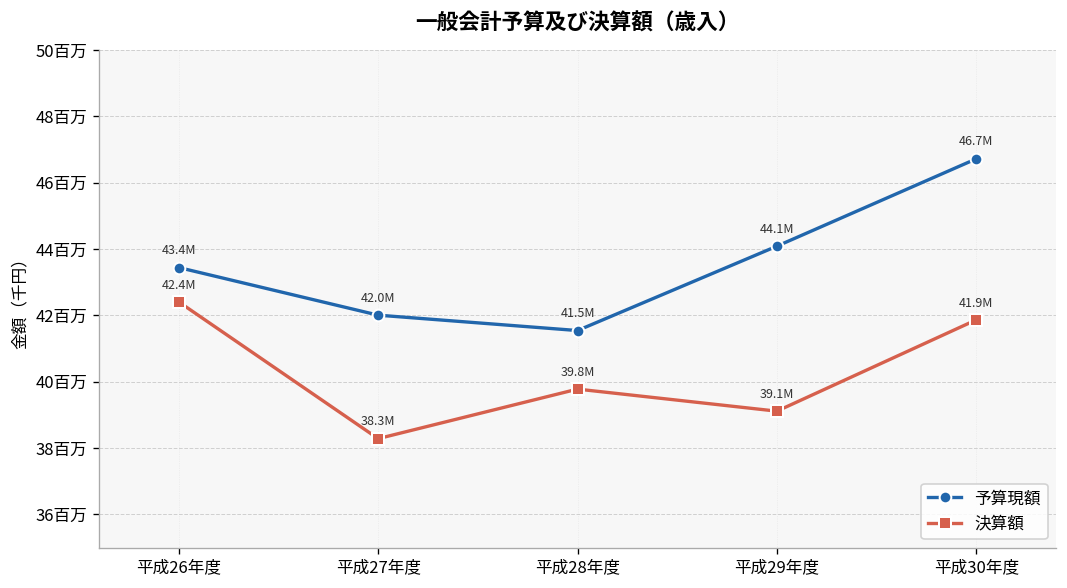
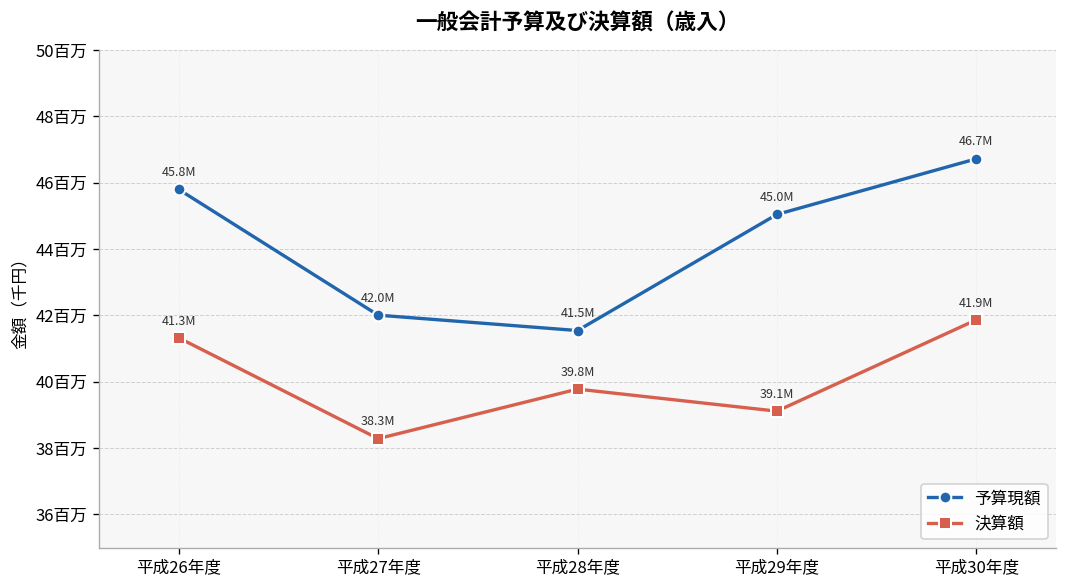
  {
    "予算現額": {
-     "平成26年度": "43.4M",
+     "平成26年度": "45.8M",
      "平成27年度": "42.0M",
      "平成28年度": "41.5M",
-     "平成29年度": "44.1M",
+     "平成29年度": "45.0M",
      "平成30年度": "46.7M"
    },
    "決算額": {
-     "平成26年度": "42.4M",
+     "平成26年度": "41.3M",
      "平成27年度": "38.3M",
      "平成28年度": "39.8M",
      "平成29年度": "39.1M",
      "平成30年度": "41.9M"
    }
  }
